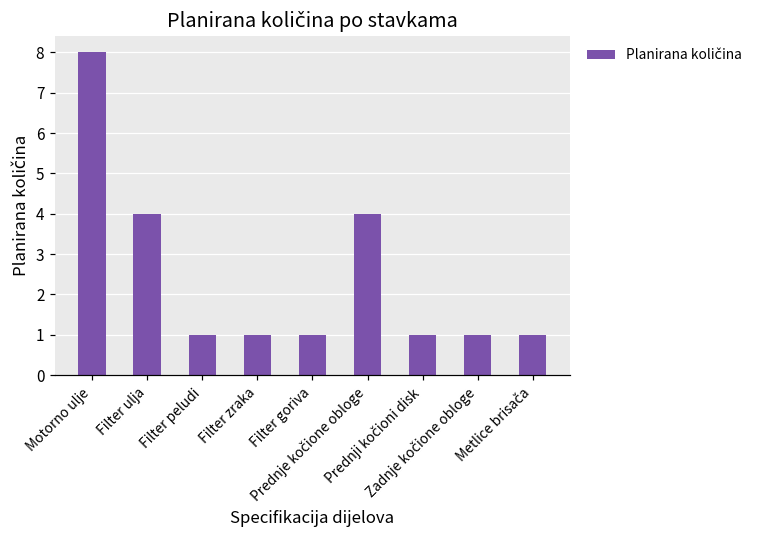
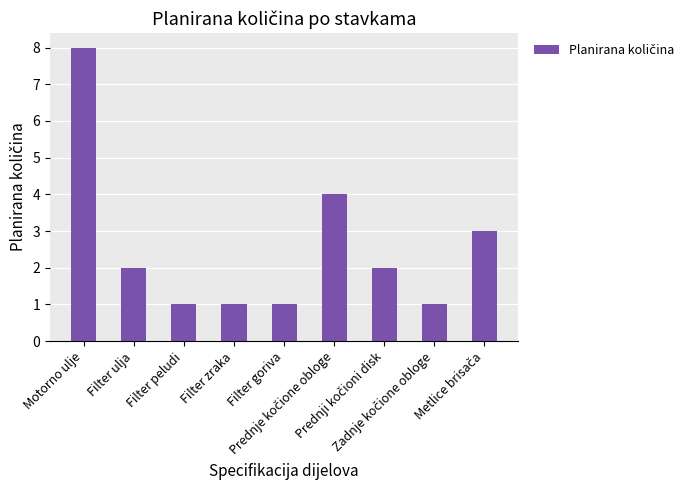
  {
    "Motorno ulje": 8,
-   "Filter ulja": 4,
+   "Filter ulja": 2,
    "Filter peludi": 1,
    "Filter zraka": 1,
    "Filter goriva": 1,
    "Prednje kočione obloge": 4,
-   "Prednji kočioni disk": 1,
+   "Prednji kočioni disk": 2,
    "Zadnje kočione obloge": 1,
-   "Metlice brisača": 1
+   "Metlice brisača": 3
  }
